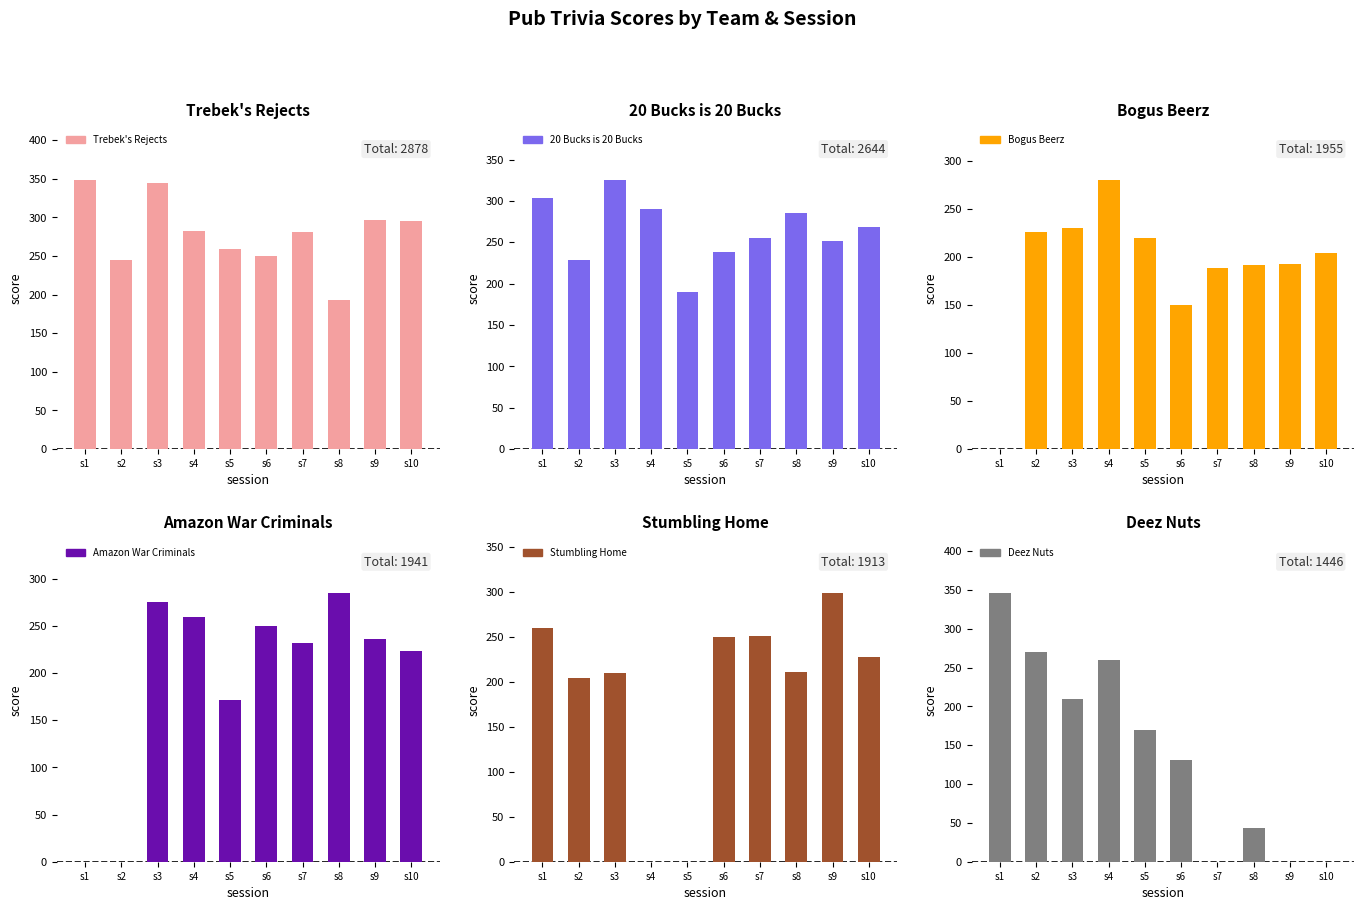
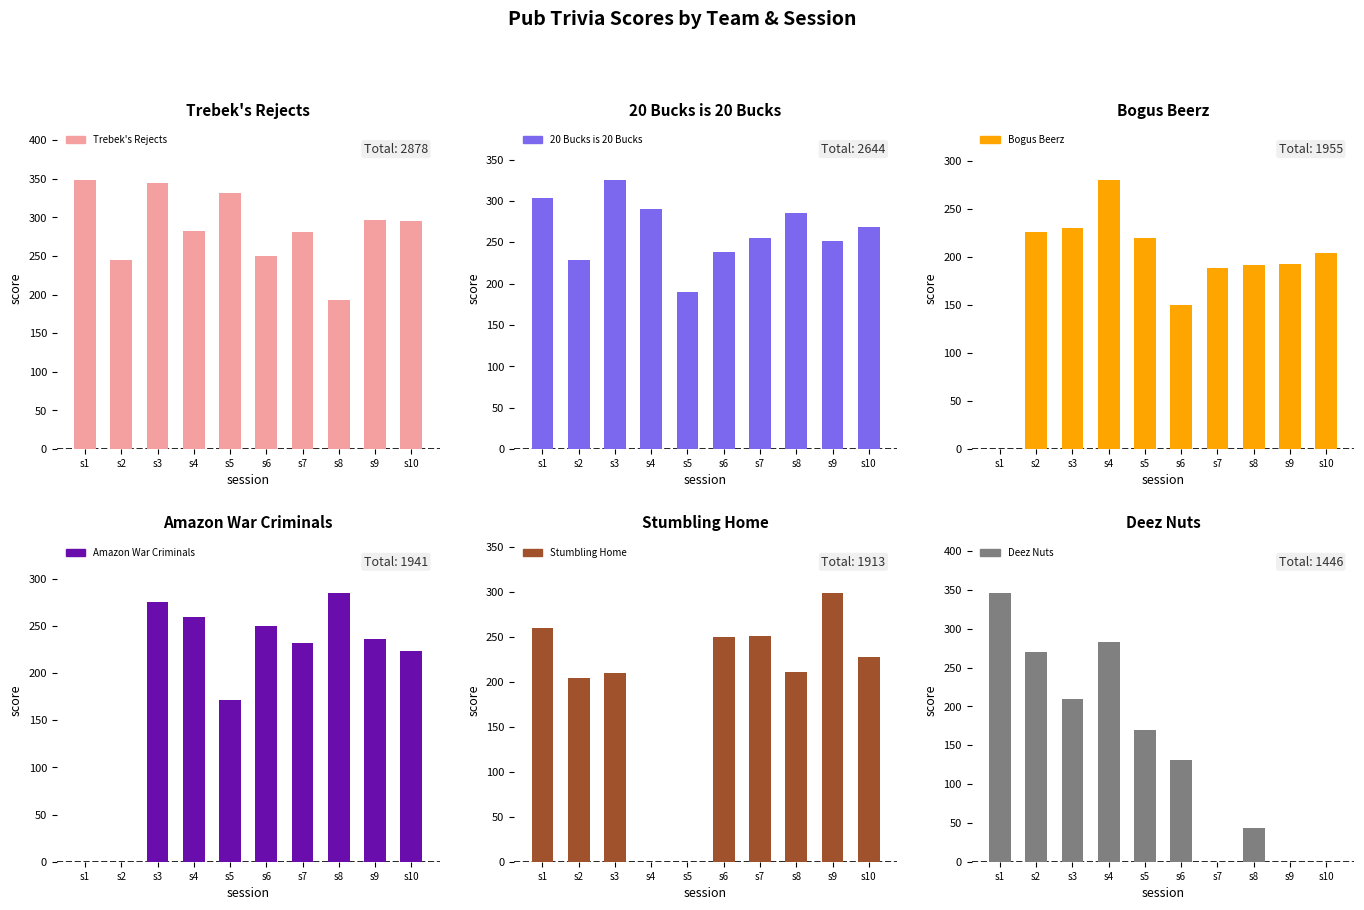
  {
    "Trebek's Rejects": {
      "s1": 350,
      "s2": 250,
      "s3": 340,
      "s4": 280,
-     "s5": 260,
+     "s5": 330,
      "s6": 250,
      "s7": 280,
      "s8": 190,
      "s9": 300,
      "s10": 300
    },
    "20 Bucks is 20 Bucks": {
      "s1": 300,
      "s2": 230,
      "s3": 330,
      "s4": 290,
      "s5": 190,
      "s6": 240,
      "s7": 260,
      "s8": 290,
      "s9": 250,
      "s10": 270
    },
    "Bogus Beerz": {
      "s1": 0,
      "s2": 230,
      "s3": 230,
      "s4": 280,
      "s5": 220,
      "s6": 150,
      "s7": 190,
      "s8": 190,
      "s9": 190,
      "s10": 200
    },
    "Amazon War Criminals": {
      "s1": 0,
      "s2": 0,
      "s3": 280,
      "s4": 260,
      "s5": 170,
      "s6": 250,
      "s7": 230,
      "s8": 290,
      "s9": 240,
      "s10": 220
    },
    "Stumbling Home": {
      "s1": 260,
      "s2": 200,
      "s3": 210,
      "s4": 0,
      "s5": 0,
      "s6": 250,
      "s7": 250,
      "s8": 210,
      "s10": 230
    },
    "Deez Nuts": {
      "s1": 350,
      "s2": 270,
      "s3": 210,
-     "s4": 260,
+     "s4": 280,
      "s5": 170,
      "s6": 130,
      "s7": 0,
      "s8": 40,
      "s9": 0,
      "s10": 0
    }
  }
